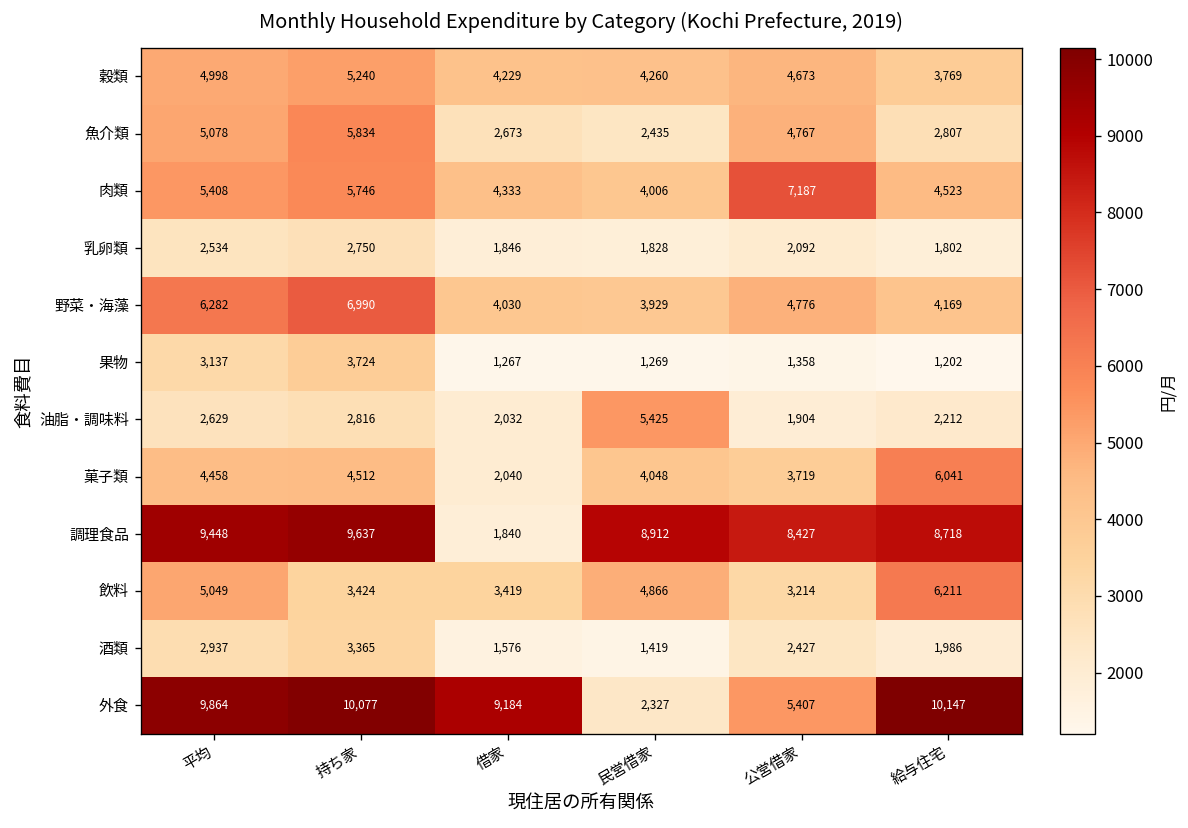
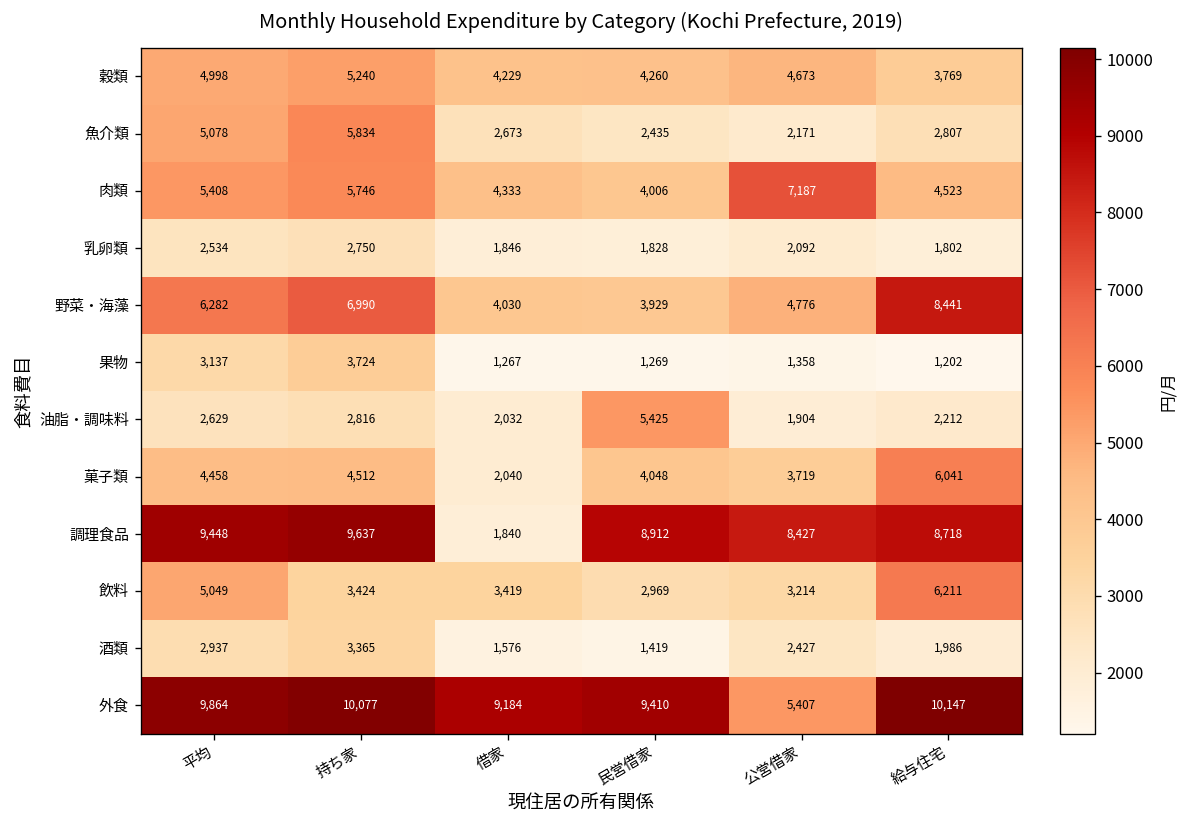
  {
    "穀類": {
      "平均": "4,998",
      "持ち家": "5,240",
      "借家": "4,229",
      "民営借家": "4,260",
      "公営借家": "4,673",
      "給与住宅": "3,769"
    },
    "魚介類": {
      "平均": "5,078",
      "持ち家": "5,834",
      "借家": "2,673",
      "民営借家": "2,435",
-     "公営借家": "4,767",
+     "公営借家": "2,171",
      "給与住宅": "2,807"
    },
    "肉類": {
      "平均": "5,408",
      "持ち家": "5,746",
      "借家": "4,333",
      "民営借家": "4,006",
      "公営借家": "7,187",
      "給与住宅": "4,523"
    },
    "乳卵類": {
      "平均": "2,534",
      "持ち家": "2,750",
      "借家": "1,846",
      "民営借家": "1,828",
      "公営借家": "2,092",
      "給与住宅": "1,802"
    },
    "野菜・海藻": {
      "平均": "6,282",
      "持ち家": "6,990",
      "借家": "4,030",
      "民営借家": "3,929",
      "公営借家": "4,776",
-     "給与住宅": "4,169"
+     "給与住宅": "8,441"
    },
    "果物": {
      "平均": "3,137",
      "持ち家": "3,724",
      "借家": "1,267",
      "民営借家": "1,269",
      "公営借家": "1,358",
      "給与住宅": "1,202"
    },
    "油脂・調味料": {
      "平均": "2,629",
      "持ち家": "2,816",
      "借家": "2,032",
      "民営借家": "5,425",
      "公営借家": "1,904",
      "給与住宅": "2,212"
    },
    "菓子類": {
      "平均": "4,458",
      "持ち家": "4,512",
      "借家": "2,040",
      "民営借家": "4,048",
      "公営借家": "3,719",
      "給与住宅": "6,041"
    },
    "調理食品": {
      "平均": "9,448",
      "持ち家": "9,637",
      "借家": "1,840",
      "民営借家": "8,912",
      "公営借家": "8,427",
      "給与住宅": "8,718"
    },
    "飲料": {
      "平均": "5,049",
      "持ち家": "3,424",
      "借家": "3,419",
-     "民営借家": "4,866",
+     "民営借家": "2,969",
      "公営借家": "3,214",
      "給与住宅": "6,211"
    },
    "酒類": {
      "平均": "2,937",
      "持ち家": "3,365",
      "借家": "1,576",
      "民営借家": "1,419",
      "公営借家": "2,427",
      "給与住宅": "1,986"
    },
    "外食": {
      "平均": "9,864",
      "持ち家": "10,077",
      "借家": "9,184",
-     "民営借家": "2,327",
+     "民営借家": "9,410",
      "公営借家": "5,407",
      "給与住宅": "10,147"
    }
  }
